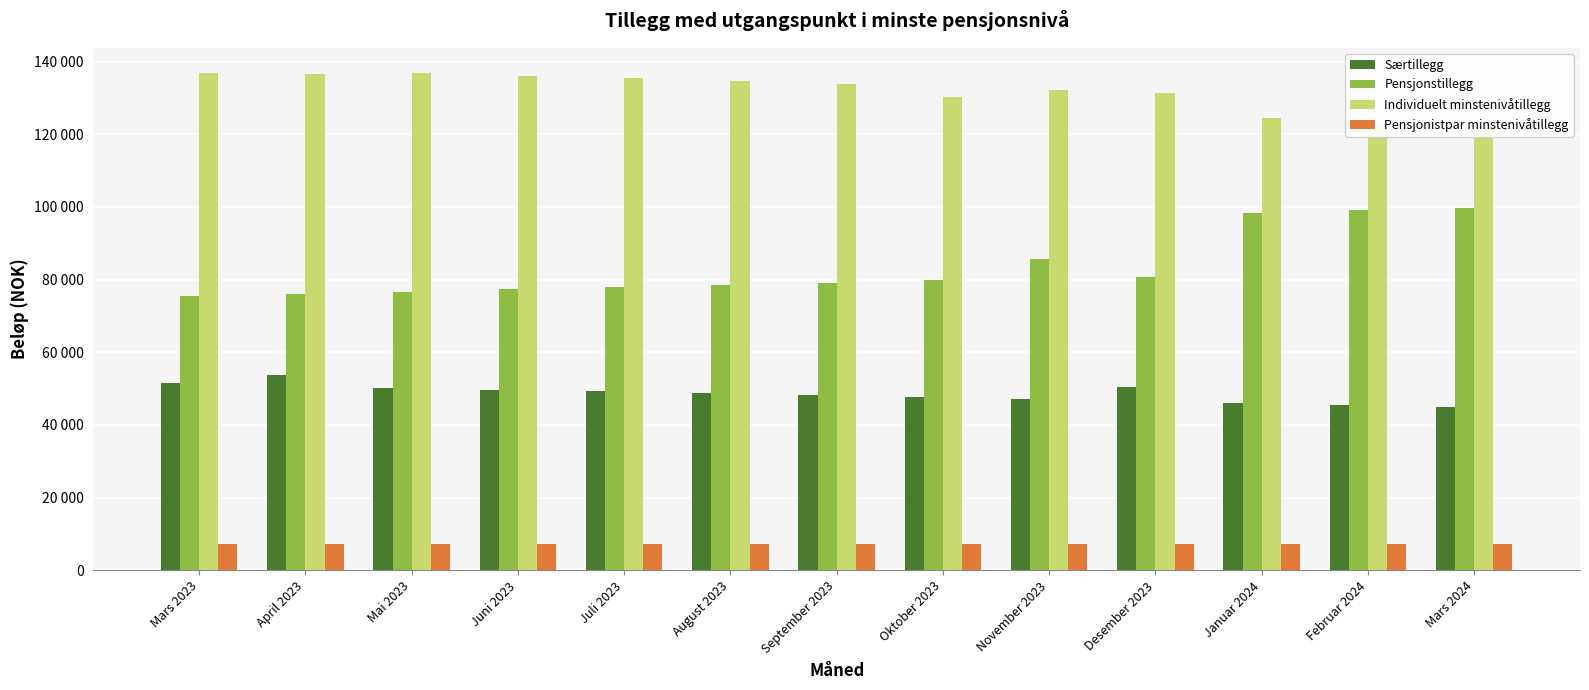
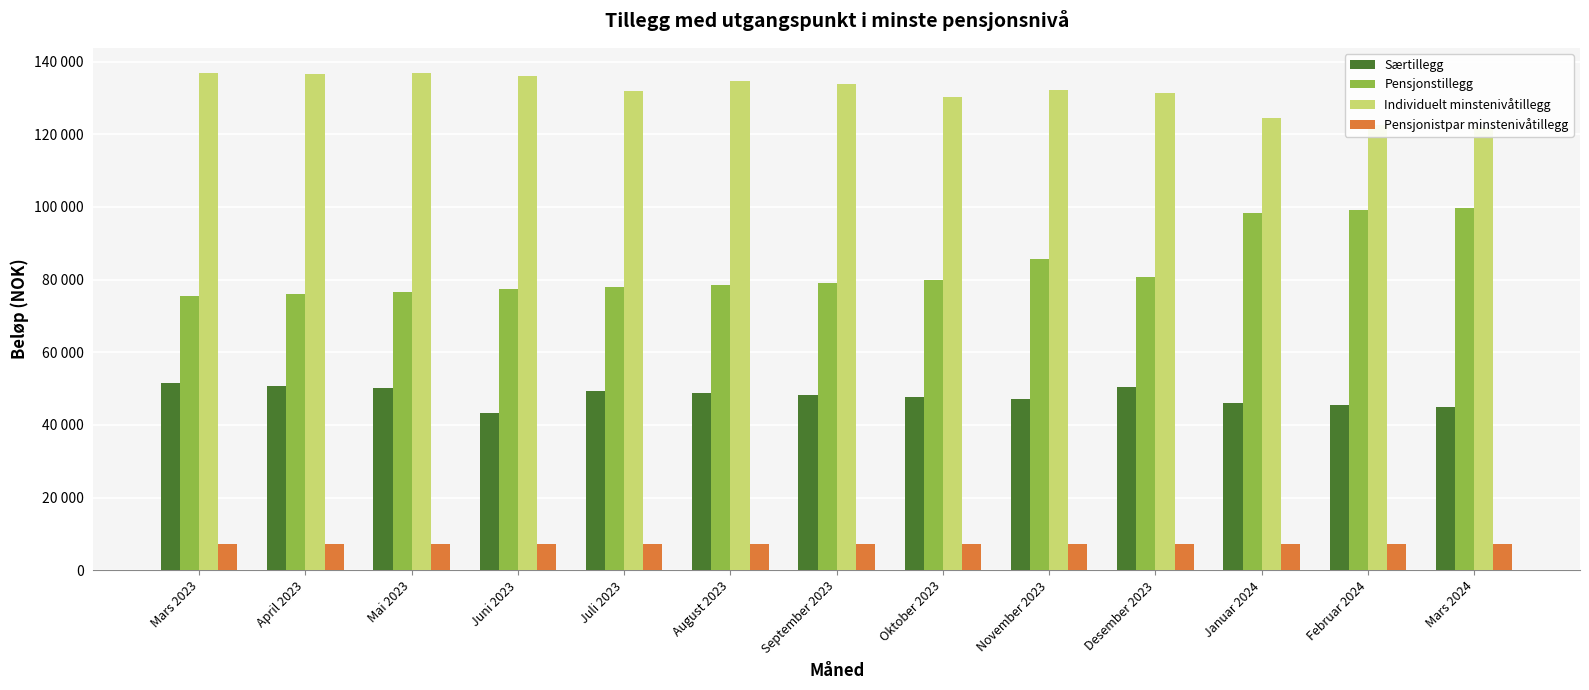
  {
    "Særtillegg": {
      "Mars 2023": 51000,
-     "April 2023": 54000,
+     "April 2023": 51000,
      "Mai 2023": 50000,
-     "Juni 2023": 50000,
+     "Juni 2023": 43000,
      "Juli 2023": 49000,
      "August 2023": 49000,
      "September 2023": 48000,
      "Oktober 2023": 48000,
      "November 2023": 47000,
      "Desember 2023": 50000,
      "Januar 2024": 46000,
      "Februar 2024": 45000,
      "Mars 2024": 45000
    },
    "Pensjonstillegg": {
      "Mars 2023": 76000,
      "April 2023": 76000,
      "Mai 2023": 77000,
      "Juni 2023": 77000,
      "Juli 2023": 78000,
      "August 2023": 79000,
      "September 2023": 79000,
      "Oktober 2023": 80000,
      "November 2023": 86000,
      "Desember 2023": 81000,
      "Januar 2024": 98000,
      "Februar 2024": 99000,
      "Mars 2024": 100000
    },
    "Individuelt minstenivåtillegg": {
      "Mars 2023": 137000,
      "April 2023": 137000,
      "Mai 2023": 137000,
      "Juni 2023": 136000,
-     "Juli 2023": 136000,
+     "Juli 2023": 132000,
      "August 2023": 135000,
      "September 2023": 134000,
      "Oktober 2023": 130000,
      "November 2023": 132000,
      "Desember 2023": 131000,
      "Januar 2024": 124000
    },
    "Pensjonistpar minstenivåtillegg": {
      "Mars 2023": 7000,
      "April 2023": 7000,
      "Mai 2023": 7000,
      "Juni 2023": 7000,
      "Juli 2023": 7000,
      "August 2023": 7000,
      "September 2023": 7000,
      "Oktober 2023": 7000,
      "November 2023": 7000,
      "Desember 2023": 7000,
      "Januar 2024": 7000,
      "Februar 2024": 7000,
      "Mars 2024": 7000
    }
  }
